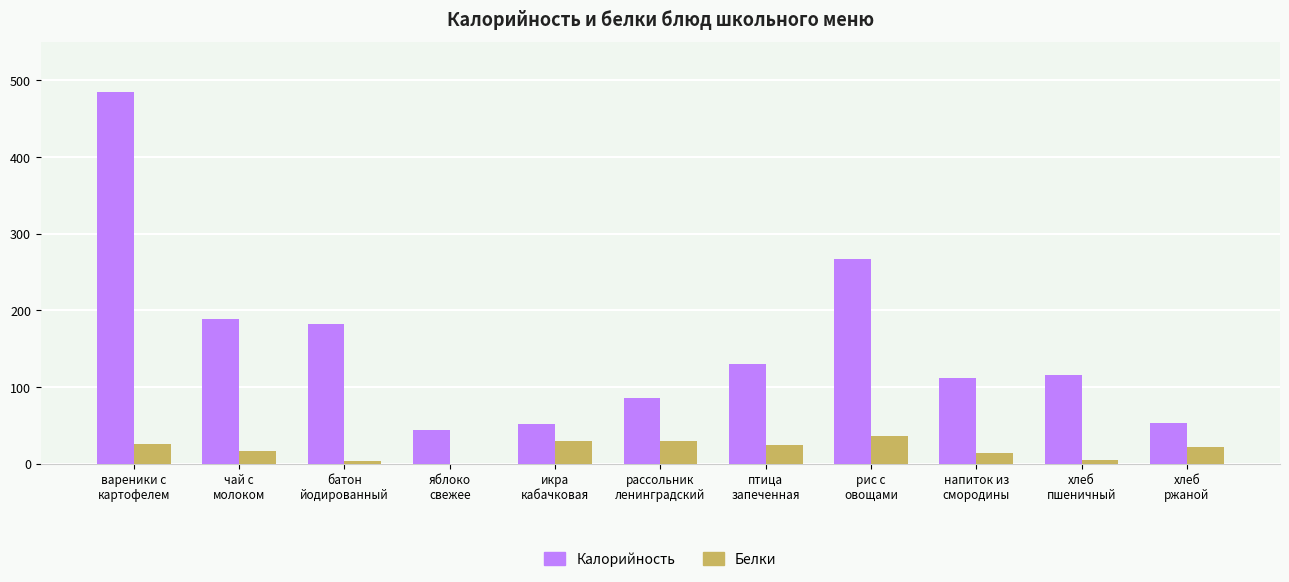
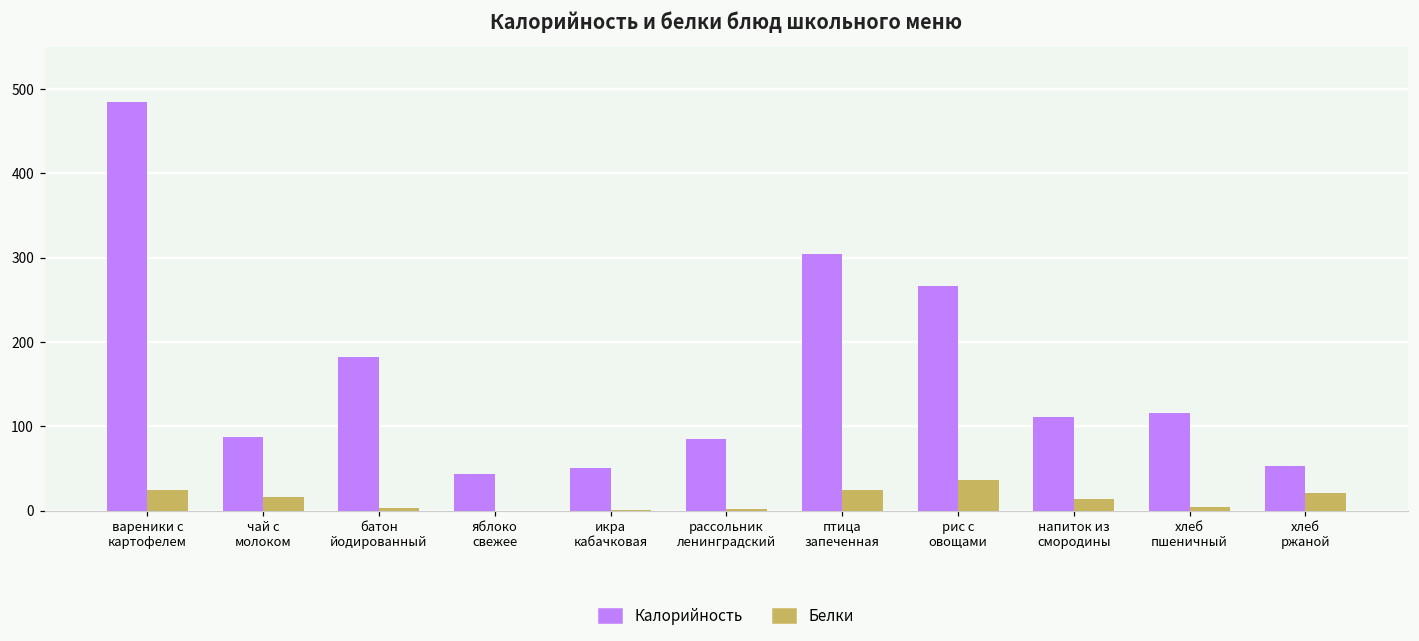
  {
    "Калорийность": {
      "вареники с картофелем": 490,
-     "чай с молоком": 190,
+     "чай с молоком": 90,
      "батон йодированный": 180,
      "яблоко свежее": 40,
      "икра кабачковая": 50,
      "рассольник ленинградский": 90,
-     "птица запеченная": 130,
+     "птица запеченная": 310,
      "рис с овощами": 270,
      "напиток из смородины": 110,
      "хлеб пшеничный": 120,
      "хлеб ржаной": 50
    },
    "Белки": {
      "вареники с картофелем": 30,
      "чай с молоком": 20,
      "яблоко свежее": 0,
-     "икра кабачковая": 30,
-     "рассольник ленинградский": 30,
+     "икра кабачковая": 0,
+     "рассольник ленинградский": 0,
      "птица запеченная": 20,
      "рис с овощами": 40,
      "напиток из смородины": 10,
      "хлеб пшеничный": 0,
      "хлеб ржаной": 20
    }
  }
